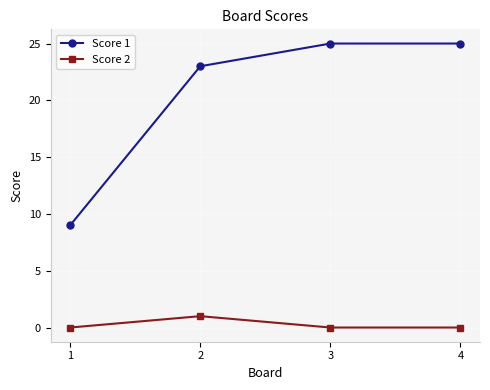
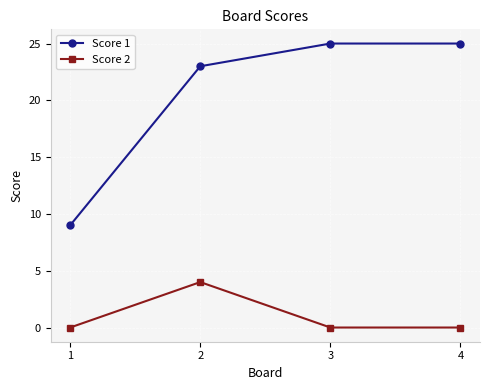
  {
    "Score 1": {
      "1": 9,
      "2": 23,
      "3": 25,
      "4": 25
    },
    "Score 2": {
      "1": 0,
-     "2": 1,
+     "2": 4,
      "3": 0,
      "4": 0
    }
  }
